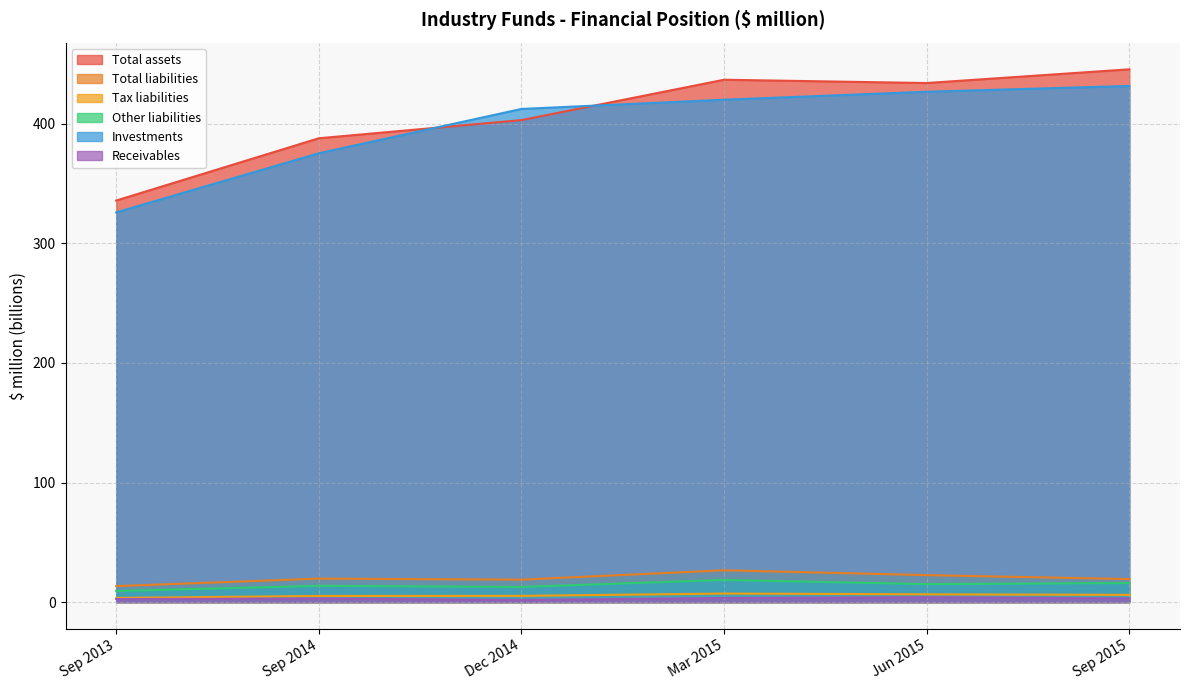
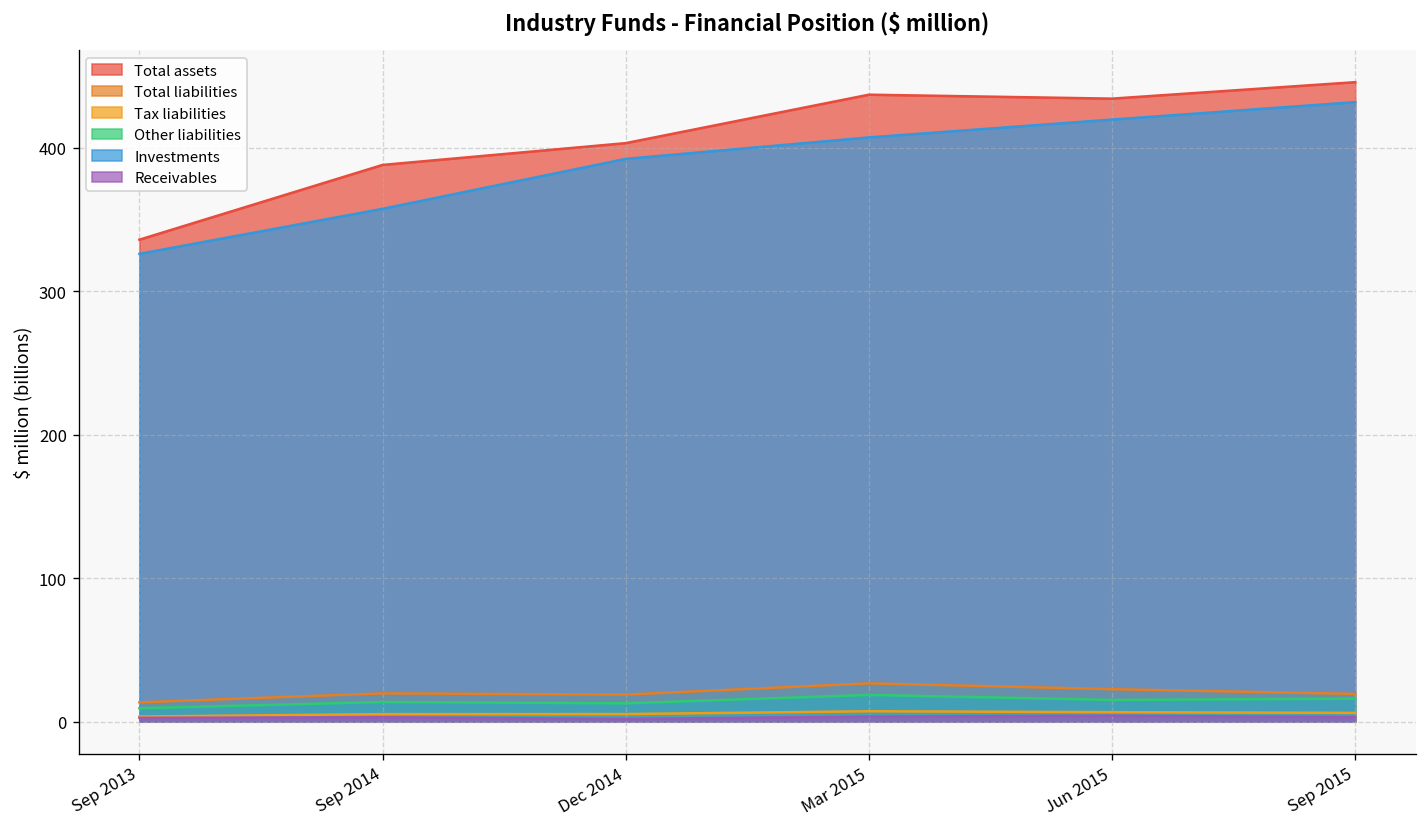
  {
    "Other liabilities": {
      "Sep 2013": 9,
      "Sep 2014": 14,
      "Dec 2014": 13,
      "Mar 2015": 19,
      "Jun 2015": 15,
      "Sep 2015": 16
    },
    "Investments": {
      "Sep 2013": 326,
-     "Sep 2014": 375,
-     "Dec 2014": 412,
-     "Mar 2015": 420,
-     "Jun 2015": 427,
+     "Sep 2014": 357,
+     "Dec 2014": 392,
+     "Mar 2015": 407,
+     "Jun 2015": 419,
      "Sep 2015": 432
    },
    "Receivables": {
      "Sep 2014": 3,
      "Dec 2014": 2,
      "Mar 2015": 3,
      "Jun 2015": 4,
      "Sep 2015": 3
    }
  }
